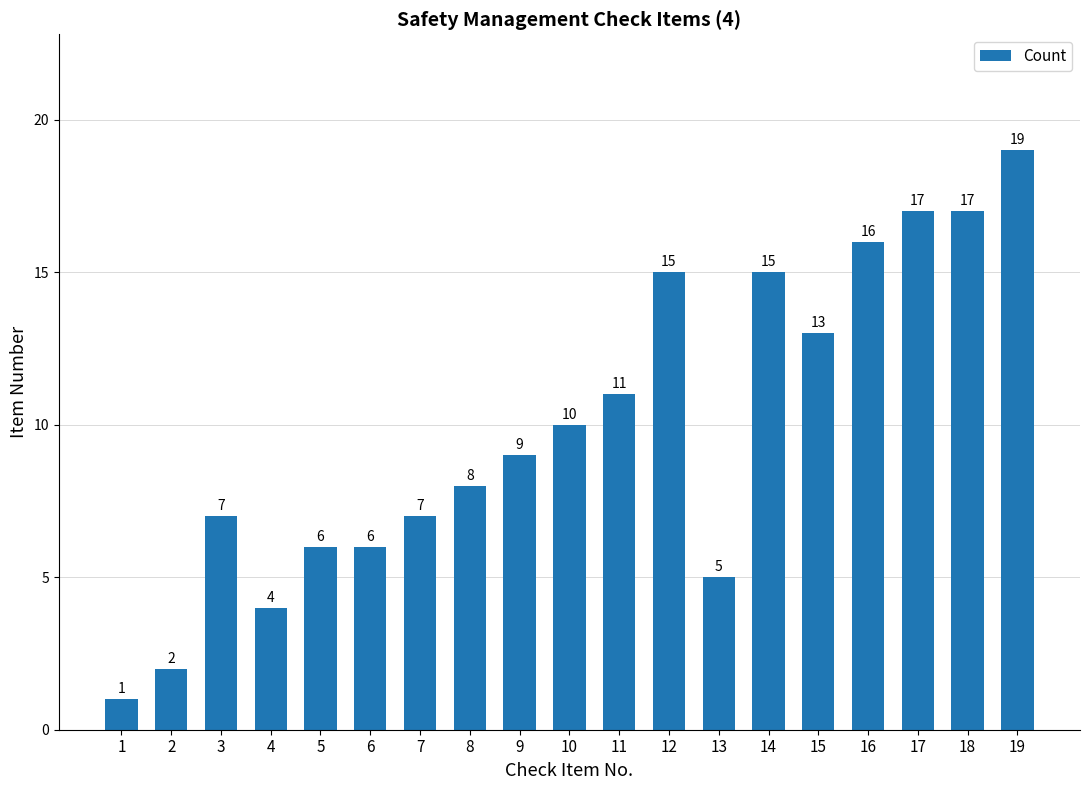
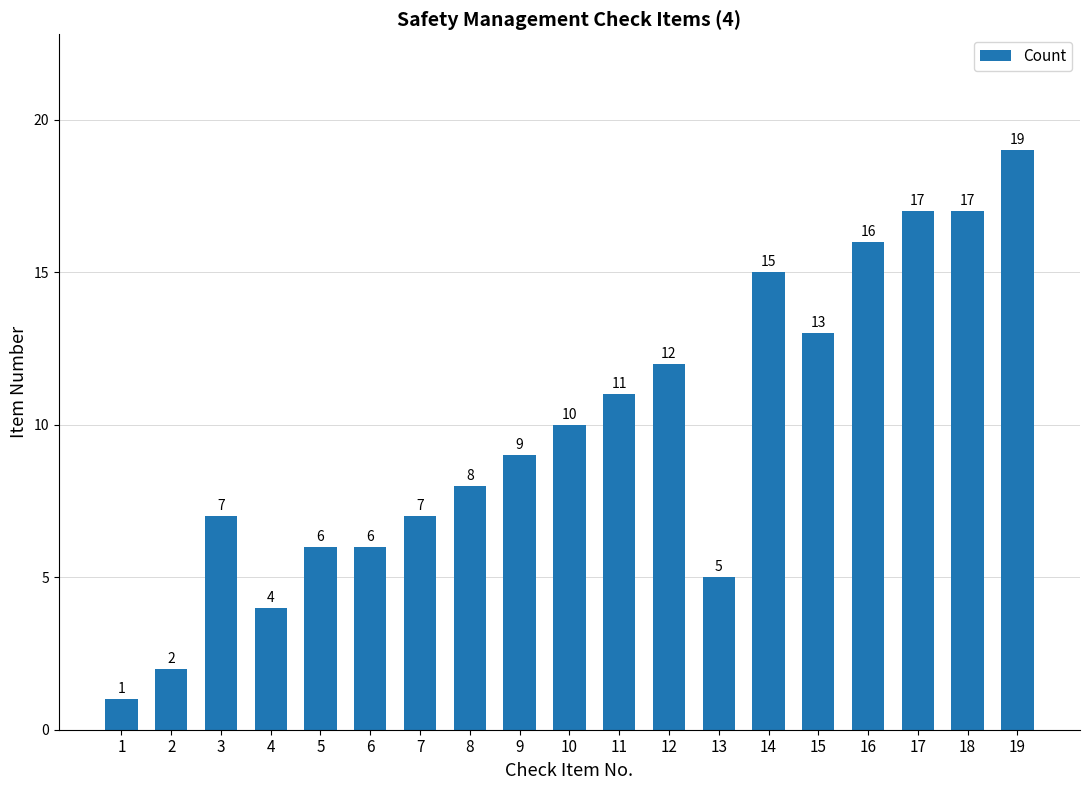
  {
    "1": 1,
    "2": 2,
    "3": 7,
    "4": 4,
    "5": 6,
    "6": 6,
    "7": 7,
    "8": 8,
    "9": 9,
    "10": 10,
    "11": 11,
-   "12": 15,
+   "12": 12,
    "13": 5,
    "14": 15,
    "15": 13,
    "16": 16,
    "17": 17,
    "18": 17,
    "19": 19
  }
